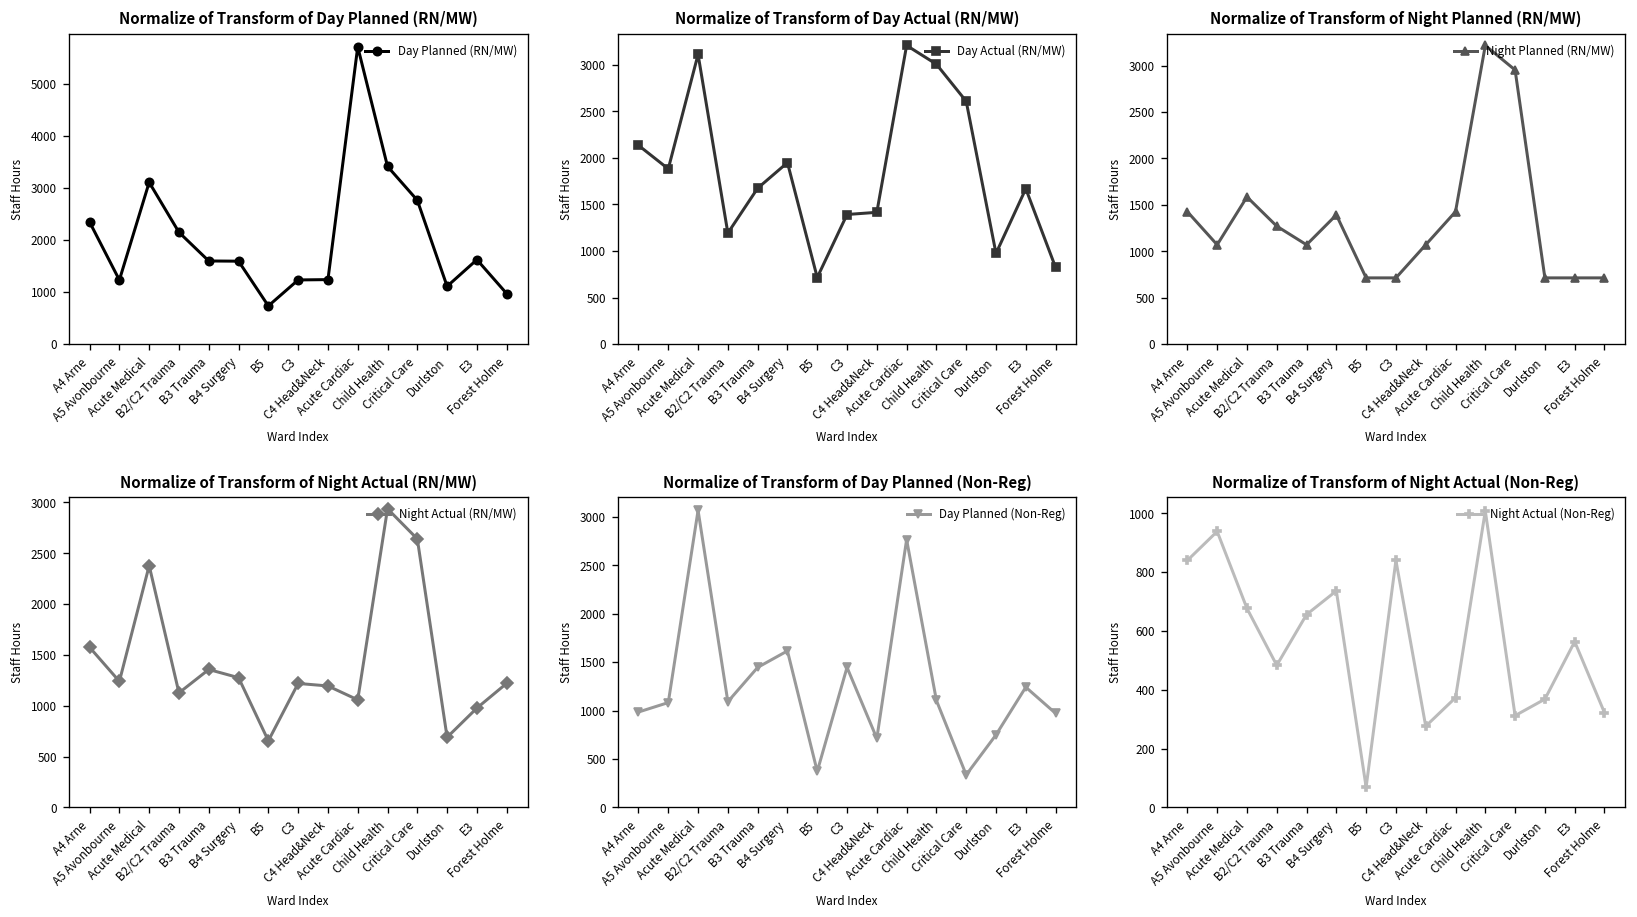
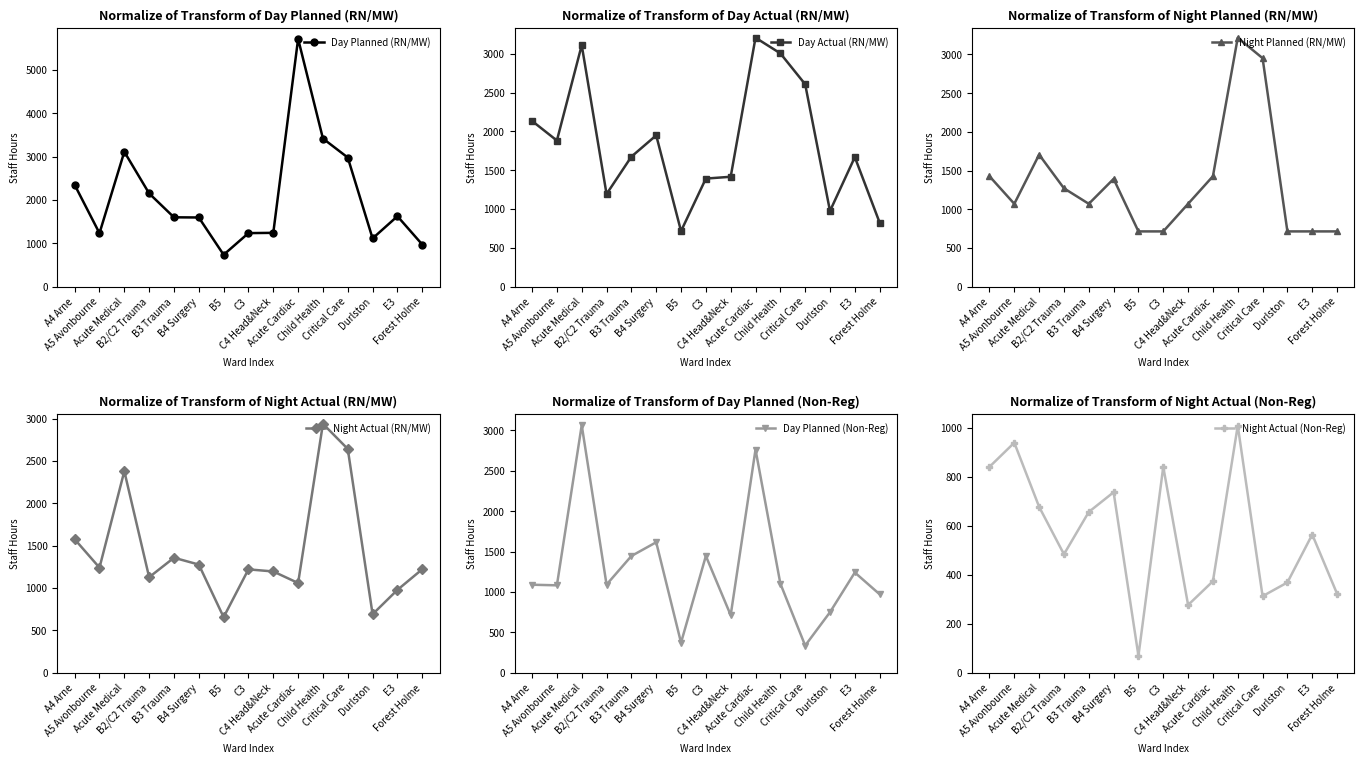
  {
    "Normalize of Transform of Day Planned (RN/MW)": {
      "A4 Arne": 2300,
      "A5 Avonbourne": 1200,
      "Acute Medical": 3100,
      "B2/C2 Trauma": 2100,
      "B3 Trauma": 1600,
      "B4 Surgery": 1600,
      "B5": 700,
      "C3": 1200,
      "C4 Head&Neck": 1200,
      "Acute Cardiac": 5700,
      "Child Health": 3400,
-     "Critical Care": 2800,
+     "Critical Care": 3000,
      "Durlston": 1100,
      "E3": 1600,
      "Forest Holme": 1000
    },
    "Normalize of Transform of Day Actual (RN/MW)": {
      "A4 Arne": 2100,
      "A5 Avonbourne": 1900,
      "Acute Medical": 3100,
      "B2/C2 Trauma": 1200,
      "B3 Trauma": 1700,
      "B4 Surgery": 1900,
      "B5": 700,
      "C3": 1400,
      "C4 Head&Neck": 1400,
      "Acute Cardiac": 3200,
      "Child Health": 3000,
      "Critical Care": 2600,
      "Durlston": 1000,
      "E3": 1700,
      "Forest Holme": 800
    },
    "Normalize of Transform of Night Planned (RN/MW)": {
      "A4 Arne": 1400,
      "A5 Avonbourne": 1100,
-     "Acute Medical": 1600,
+     "Acute Medical": 1700,
      "B2/C2 Trauma": 1300,
      "B3 Trauma": 1100,
      "B4 Surgery": 1400,
      "B5": 700,
      "C3": 700,
      "C4 Head&Neck": 1100,
      "Acute Cardiac": 1400,
      "Child Health": 3200,
      "Critical Care": 3000,
      "Durlston": 700,
      "E3": 700,
      "Forest Holme": 700
    },
    "Normalize of Transform of Night Actual (RN/MW)": {
      "A4 Arne": 1600,
      "A5 Avonbourne": 1200,
      "Acute Medical": 2400,
      "B2/C2 Trauma": 1100,
      "B3 Trauma": 1400,
      "B4 Surgery": 1300,
      "B5": 700,
      "C3": 1200,
      "C4 Head&Neck": 1200,
      "Acute Cardiac": 1100,
      "Child Health": 2900,
      "Critical Care": 2600,
      "Durlston": 700,
      "E3": 1000,
      "Forest Holme": 1200
    },
    "Normalize of Transform of Day Planned (Non-Reg)": {
-     "A4 Arne": 1000,
+     "A4 Arne": 1100,
      "A5 Avonbourne": 1100,
      "Acute Medical": 3100,
      "B2/C2 Trauma": 1100,
      "B3 Trauma": 1400,
      "B4 Surgery": 1600,
      "B5": 400,
      "C3": 1400,
      "C4 Head&Neck": 700,
      "Acute Cardiac": 2800,
      "Child Health": 1100,
      "Critical Care": 300,
      "Durlston": 700,
      "E3": 1200,
      "Forest Holme": 1000
    },
    "Normalize of Transform of Night Actual (Non-Reg)": {
      "A4 Arne": 840,
      "A5 Avonbourne": 940,
      "Acute Medical": 680,
      "B2/C2 Trauma": 480,
      "B3 Trauma": 660,
      "B4 Surgery": 740,
      "B5": 70,
      "C3": 840,
      "C4 Head&Neck": 280,
      "Acute Cardiac": 370,
      "Child Health": 1010,
      "Critical Care": 310,
      "Durlston": 370,
      "E3": 560,
      "Forest Holme": 320
    }
  }
